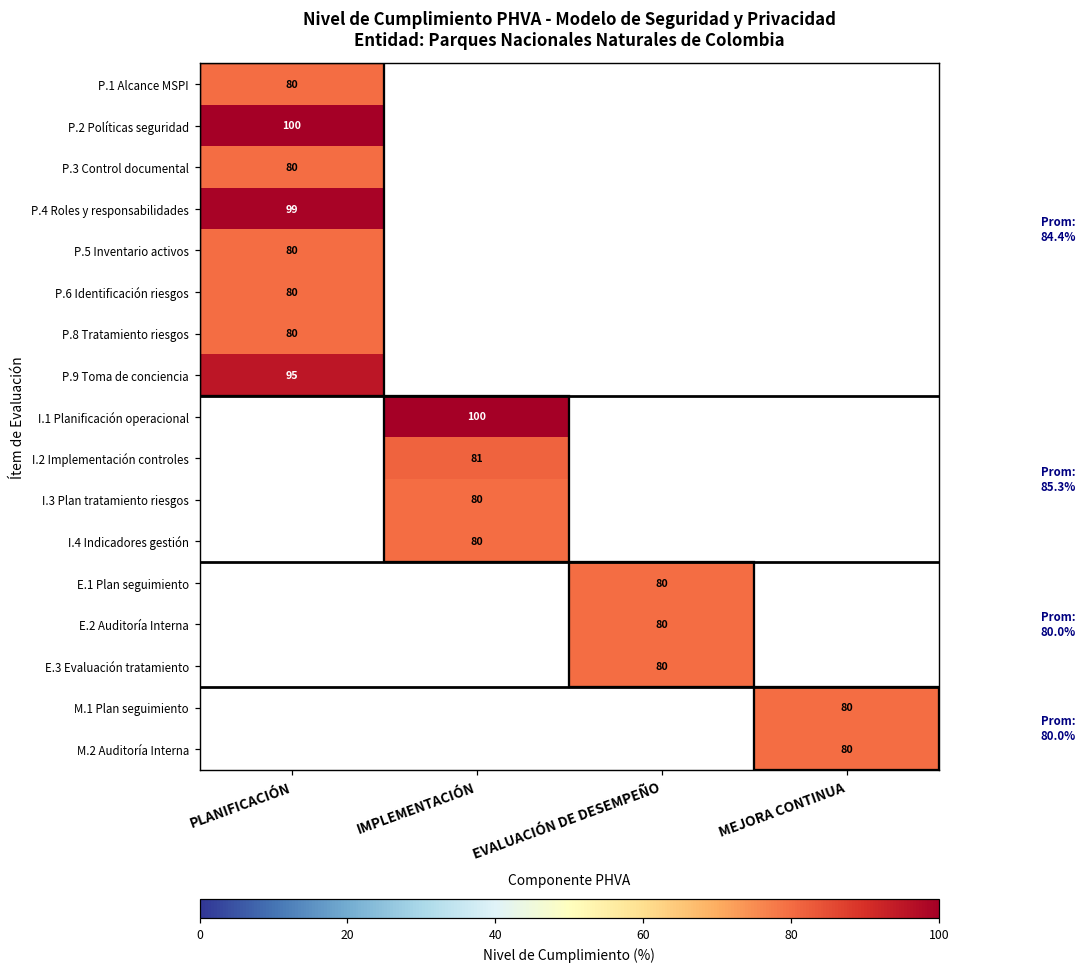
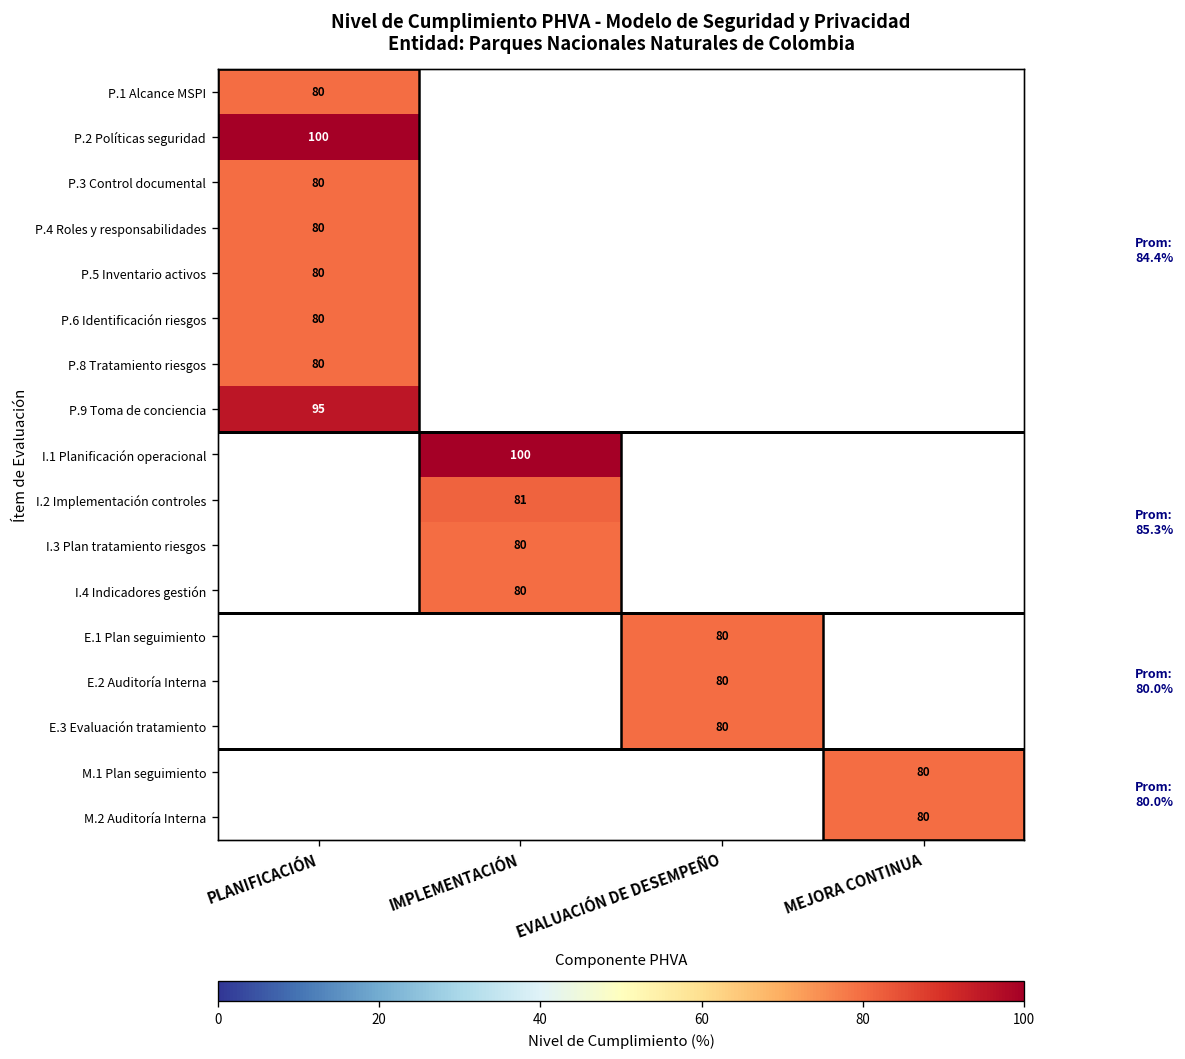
  {
    "P.1 Alcance MSPI": {
      "PLANIFICACIÓN": 80
    },
    "P.2 Políticas seguridad": {
      "PLANIFICACIÓN": 100
    },
    "P.3 Control documental": {
      "PLANIFICACIÓN": 80
    },
    "P.4 Roles y responsabilidades": {
-     "PLANIFICACIÓN": 99
+     "PLANIFICACIÓN": 80
    },
    "P.5 Inventario activos": {
      "PLANIFICACIÓN": 80
    },
    "P.6 Identificación riesgos": {
      "PLANIFICACIÓN": 80
    },
    "P.8 Tratamiento riesgos": {
      "PLANIFICACIÓN": 80
    },
    "P.9 Toma de conciencia": {
      "PLANIFICACIÓN": 95
    },
    "I.1 Planificación operacional": {
      "IMPLEMENTACIÓN": 100
    },
    "I.2 Implementación controles": {
      "IMPLEMENTACIÓN": 81
    },
    "I.3 Plan tratamiento riesgos": {
      "IMPLEMENTACIÓN": 80
    },
    "I.4 Indicadores gestión": {
      "IMPLEMENTACIÓN": 80
    },
    "E.1 Plan seguimiento": {
      "EVALUACIÓN DE DESEMPEÑO": 80
    },
    "E.2 Auditoría Interna": {
      "EVALUACIÓN DE DESEMPEÑO": 80
    },
    "E.3 Evaluación tratamiento": {
      "EVALUACIÓN DE DESEMPEÑO": 80
    },
    "M.1 Plan seguimiento": {
      "MEJORA CONTINUA": 80
    },
    "M.2 Auditoría Interna": {
      "MEJORA CONTINUA": 80
    }
  }
